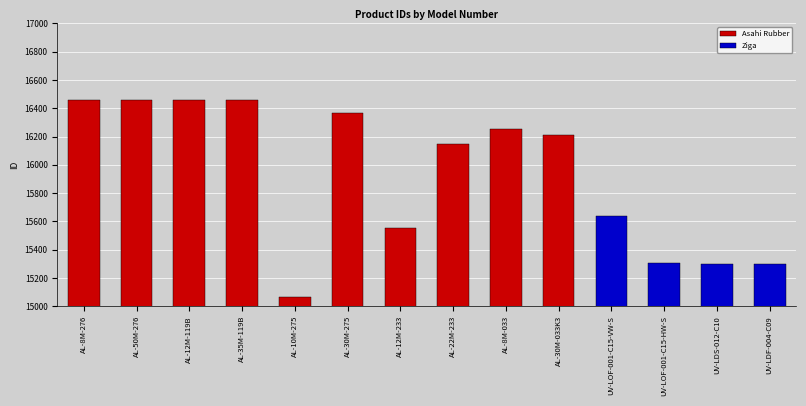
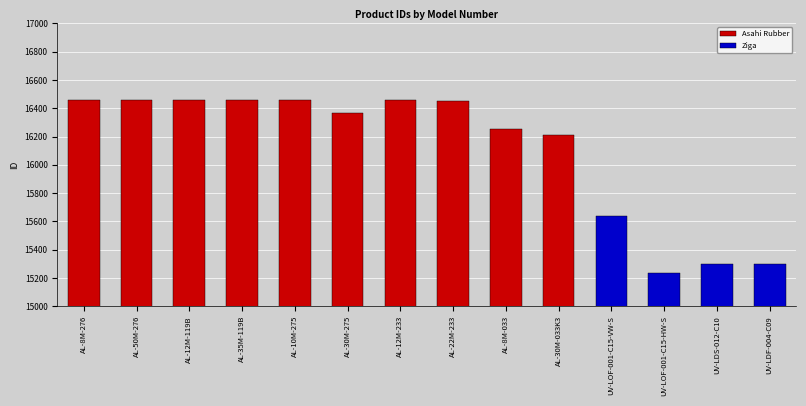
  {
    "AL-8M-276": 16460,
    "AL-50M-276": 16460,
    "AL-12M-119B": 16460,
    "AL-35M-119B": 16460,
-   "AL-10M-275": 15070,
+   "AL-10M-275": 16460,
    "AL-30M-275": 16370,
-   "AL-12M-233": 15560,
-   "AL-22M-233": 16150,
+   "AL-12M-233": 16460,
+   "AL-22M-233": 16460,
    "AL-8M-033": 16260,
    "AL-30M-033K3": 16210,
    "UV-LOF-001-C15-VW-S": 15640,
-   "UV-LOF-001-C15-HW-S": 15300,
+   "UV-LOF-001-C15-HW-S": 15240,
    "UV-LDS-012-C10": 15300,
    "UV-LDF-004-C09": 15300
  }
